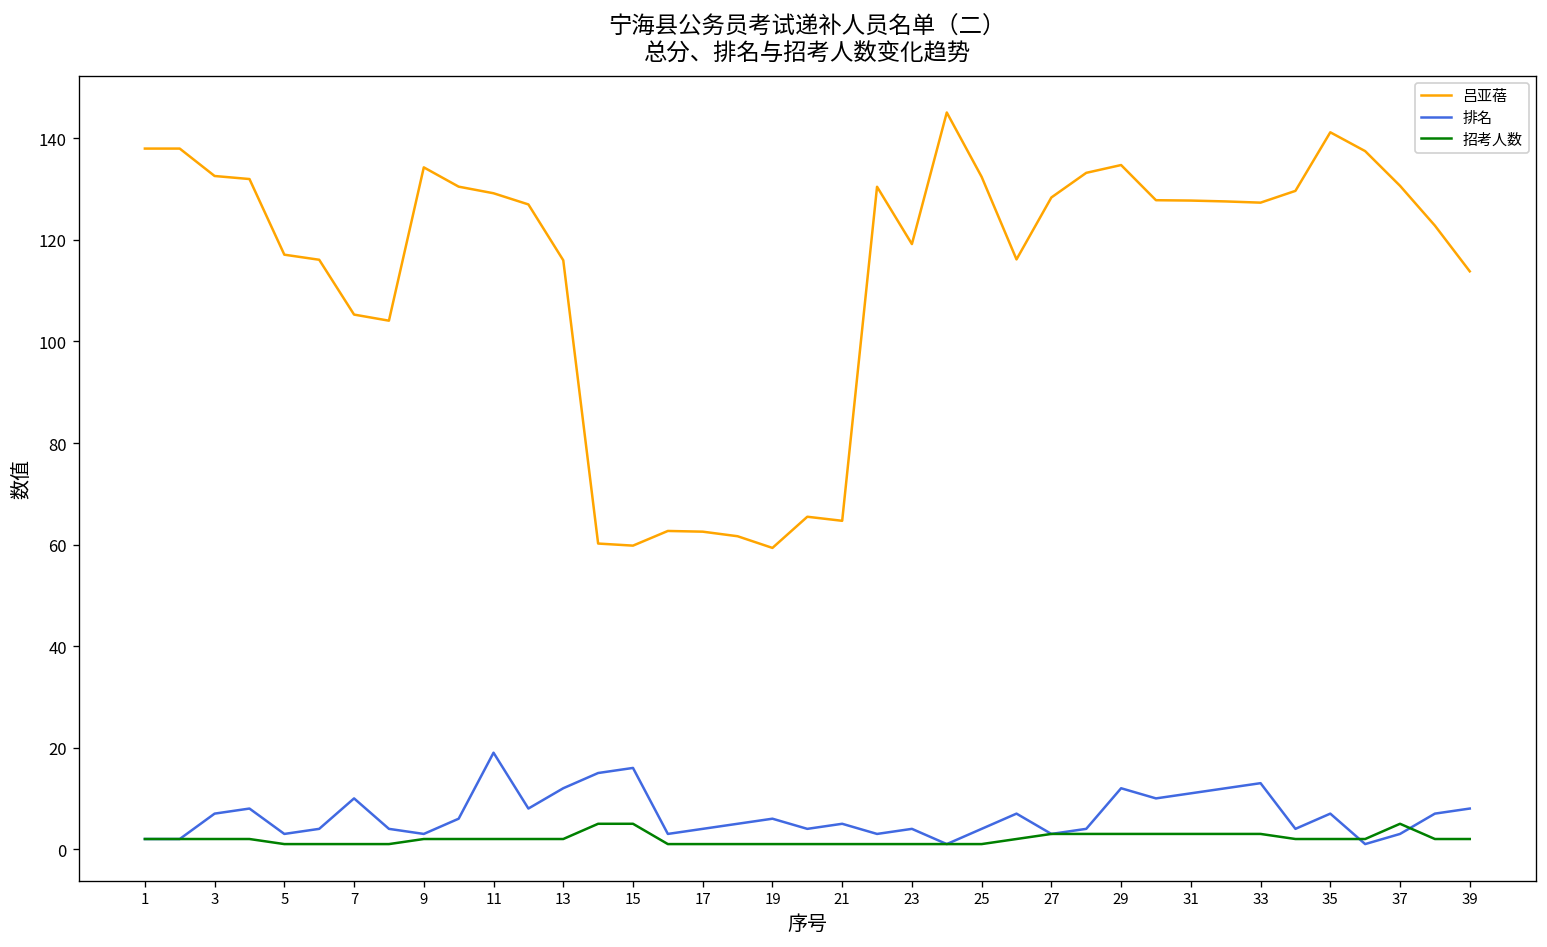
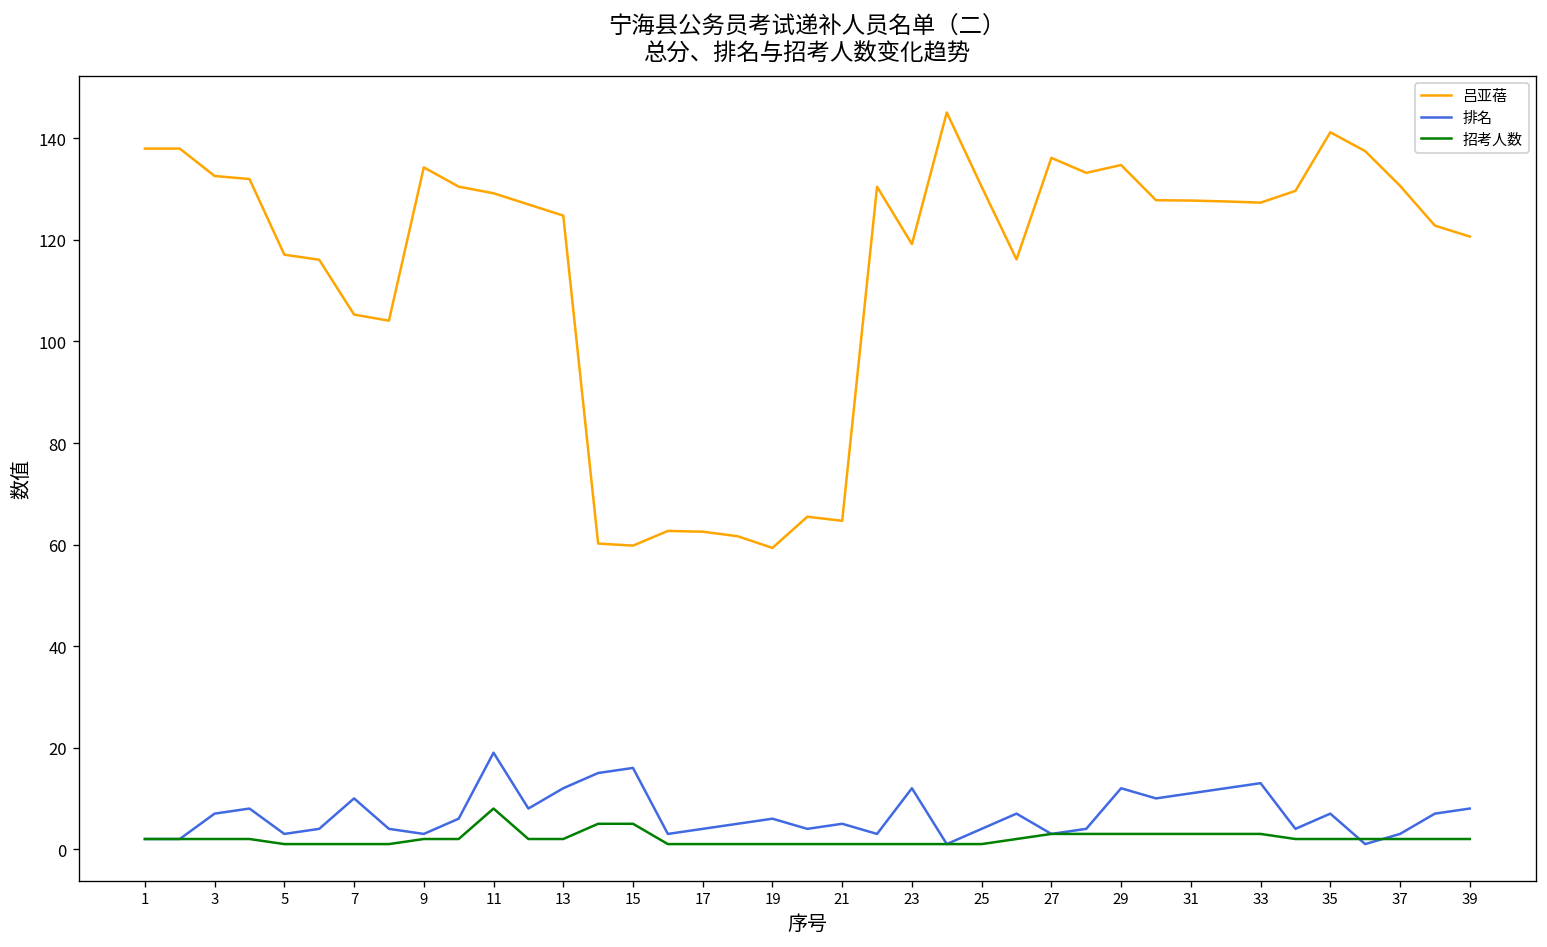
  {
    "吕亚蓓": {
      "1": 138,
      "3": 133,
      "5": 117,
      "7": 105,
      "9": 134,
      "11": 129,
-     "13": 116,
+     "13": 125,
      "15": 60,
      "17": 63,
      "19": 59,
      "21": 65,
      "23": 119,
-     "25": 132,
-     "27": 128,
+     "25": 130,
+     "27": 136,
      "29": 135,
      "31": 128,
      "33": 127,
      "35": 141,
      "37": 131,
-     "39": 114
+     "39": 121
    },
    "排名": {
      "3": 7,
      "5": 3,
      "7": 10,
      "9": 3,
      "11": 19,
      "13": 12,
      "15": 16,
      "17": 4,
      "19": 6,
      "21": 5,
-     "23": 4,
+     "23": 12,
      "25": 4,
      "29": 12,
      "31": 11,
      "33": 13,
      "35": 7,
      "37": 3,
      "39": 8
    },
    "招考人数": {
      "3": 2,
      "5": 1,
      "7": 1,
      "9": 2,
-     "11": 2,
+     "11": 8,
      "13": 2,
      "15": 5,
      "17": 1,
      "19": 1,
      "21": 1,
      "23": 1,
      "25": 1,
      "29": 3,
      "31": 3,
      "33": 3,
      "35": 2,
-     "37": 5,
+     "37": 2,
      "39": 2
    }
  }
